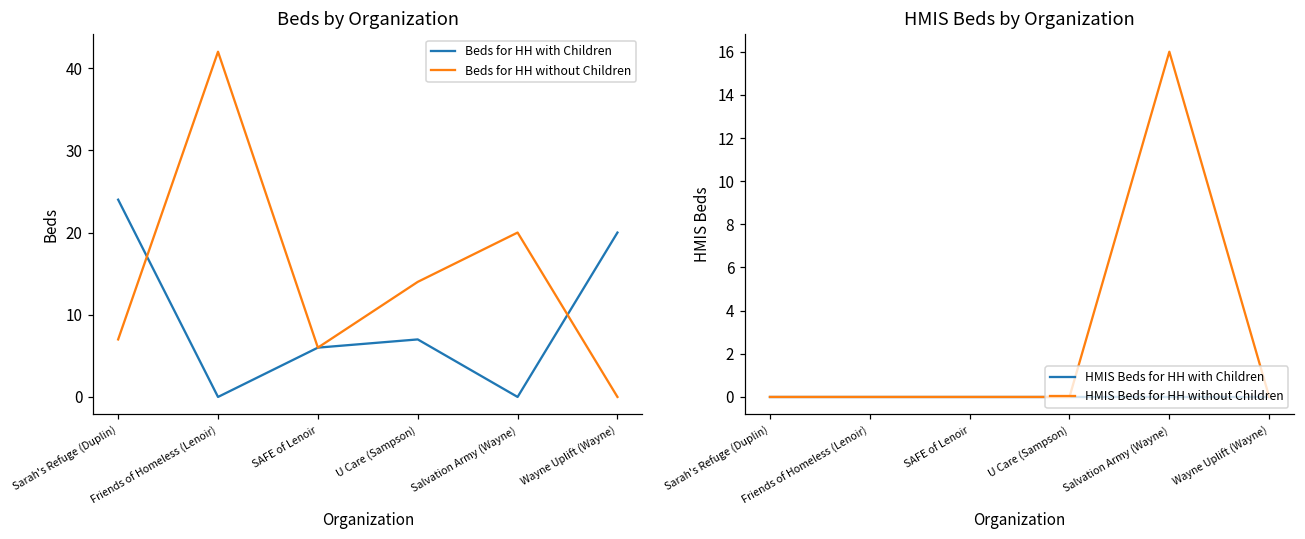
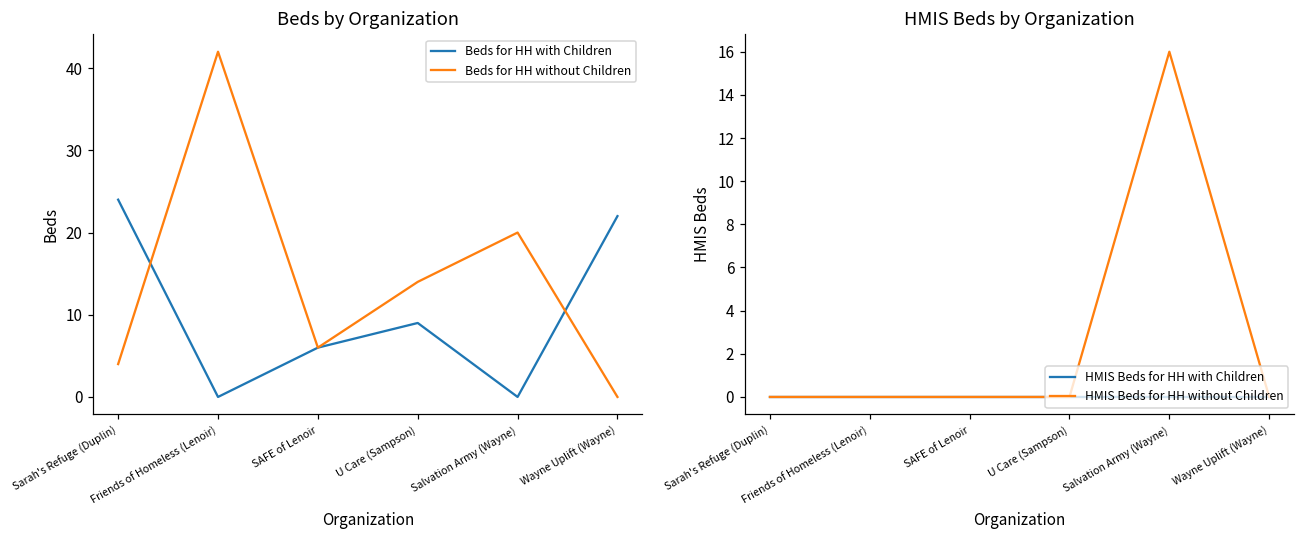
  {
    "Beds by Organization": {
      "Beds for HH with Children": {
        "Sarah's Refuge (Duplin)": 24,
        "Friends of Homeless (Lenoir)": 0,
-       "U Care (Sampson)": 7,
+       "U Care (Sampson)": 9,
        "Salvation Army (Wayne)": 0,
-       "Wayne Uplift (Wayne)": 20
+       "Wayne Uplift (Wayne)": 22
      },
      "Beds for HH without Children": {
-       "Sarah's Refuge (Duplin)": 7,
+       "Sarah's Refuge (Duplin)": 4,
        "Friends of Homeless (Lenoir)": 42,
        "U Care (Sampson)": 14,
        "Salvation Army (Wayne)": 20,
        "Wayne Uplift (Wayne)": 0
      }
    },
    "HMIS Beds by Organization": {
      "HMIS Beds for HH without Children": {
        "Salvation Army (Wayne)": 16.0
      }
    }
  }
